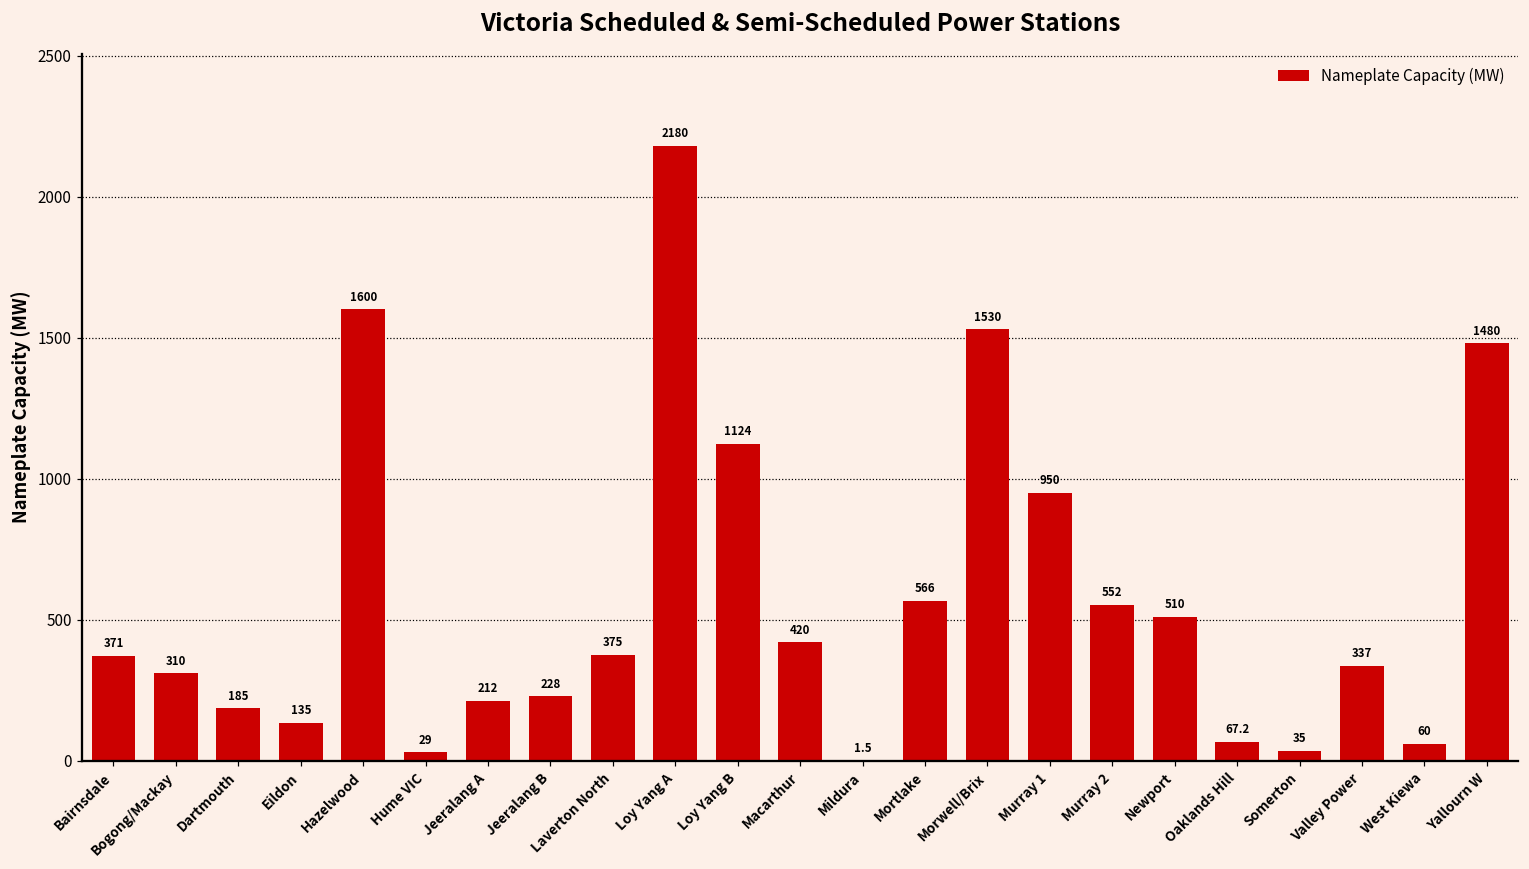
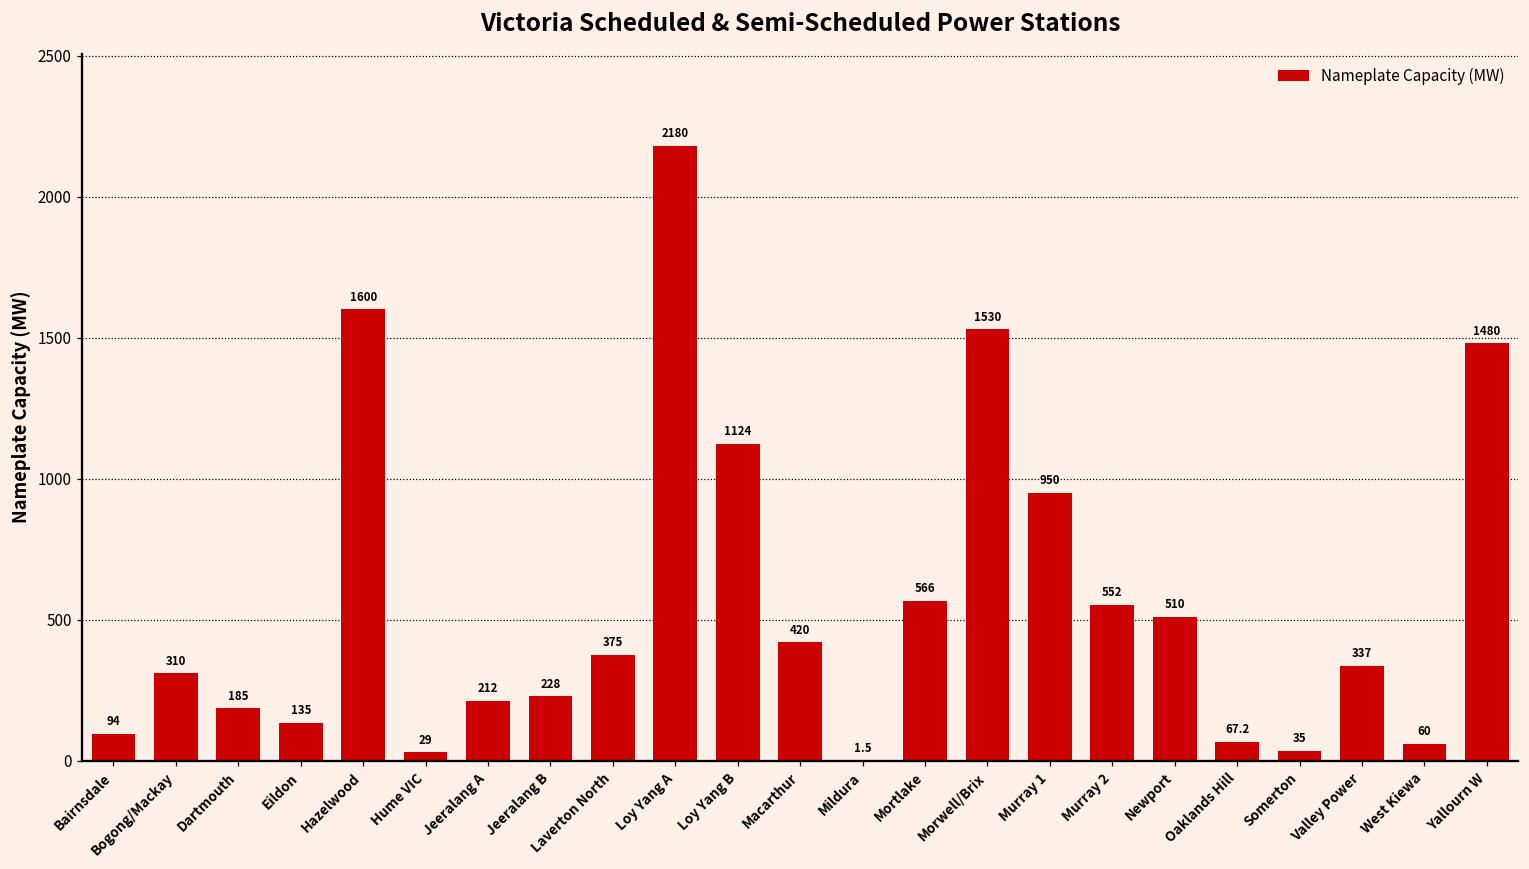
  {
-   "Bairnsdale": 371,
+   "Bairnsdale": 94,
    "Bogong/Mackay": 310,
    "Dartmouth": 185,
    "Eildon": 135,
    "Hazelwood": 1600,
    "Hume VIC": 29,
    "Jeeralang A": 212,
    "Jeeralang B": 228,
    "Laverton North": 375,
    "Loy Yang A": 2180,
    "Loy Yang B": 1124,
    "Macarthur": 420,
    "Mildura": 1.5,
    "Mortlake": 566,
    "Morwell/Brix": 1530,
    "Murray 1": 950,
    "Murray 2": 552,
    "Newport": 510,
    "Oaklands Hill": 67.2,
    "Somerton": 35,
    "Valley Power": 337,
    "West Kiewa": 60,
    "Yallourn W": 1480
  }
